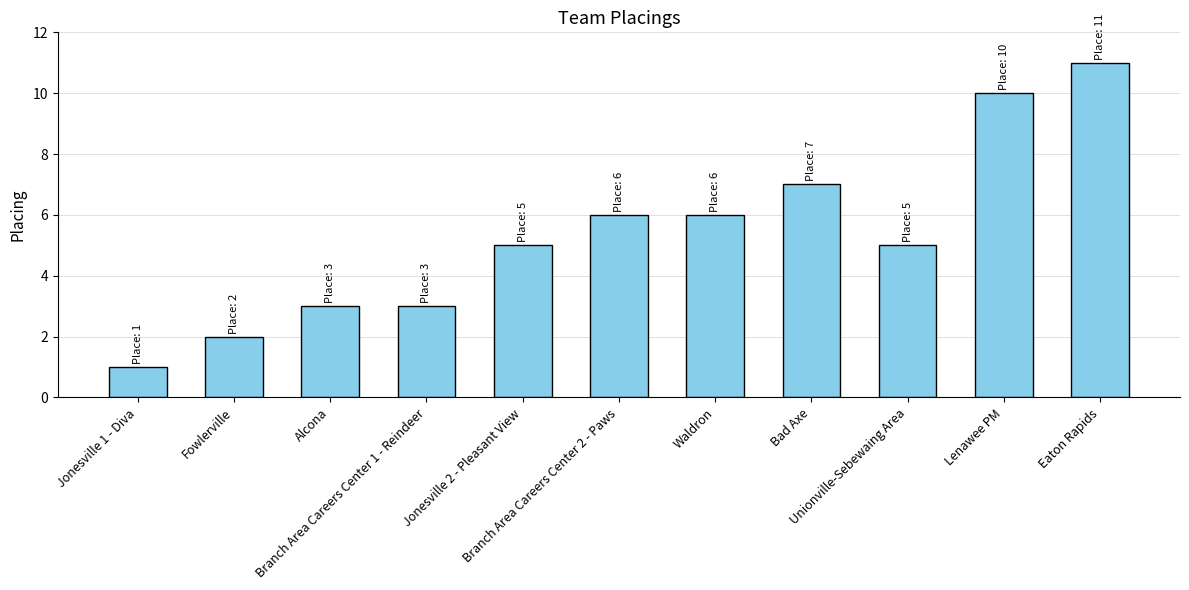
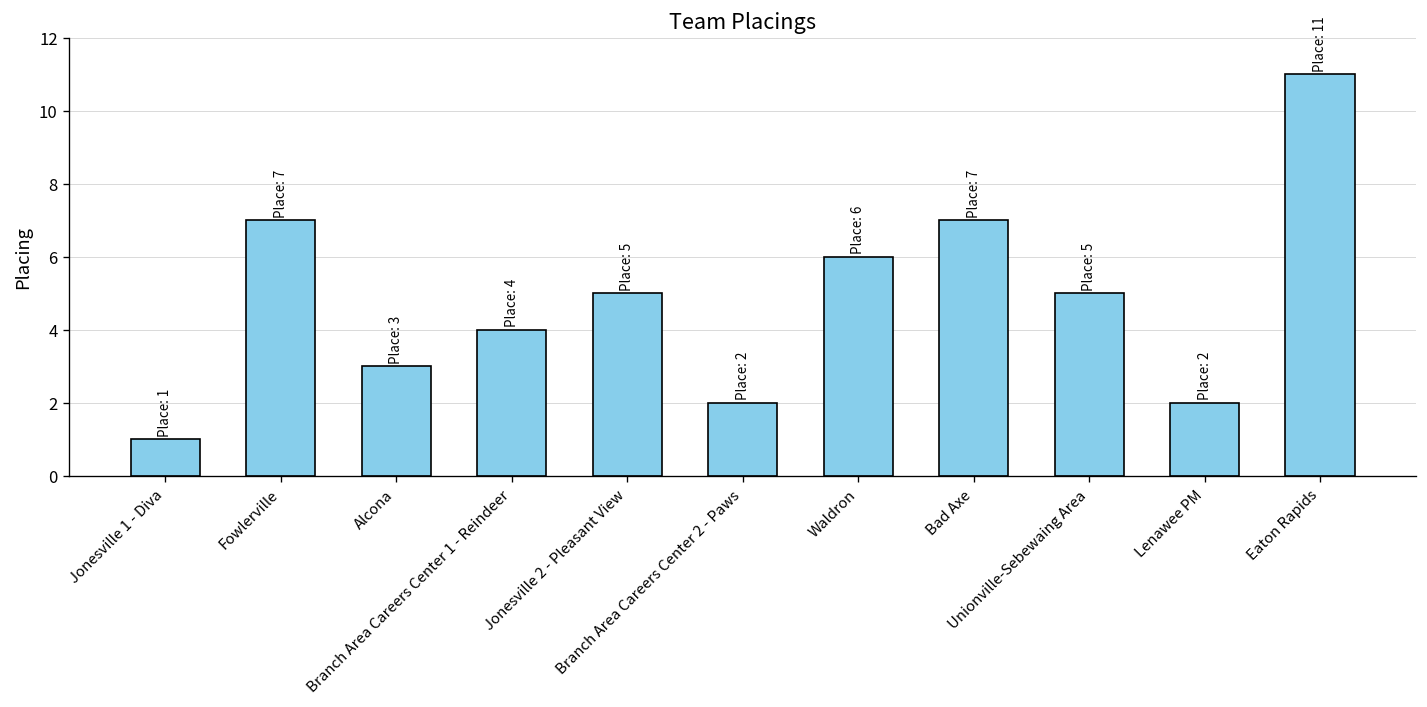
  {
    "Jonesville 1 - Diva": 1,
-   "Fowlerville": 2,
+   "Fowlerville": 7,
    "Alcona": 3,
-   "Branch Area Careers Center 1 - Reindeer": 3,
+   "Branch Area Careers Center 1 - Reindeer": 4,
    "Jonesville 2 - Pleasant View": 5,
-   "Branch Area Careers Center 2 - Paws": 6,
+   "Branch Area Careers Center 2 - Paws": 2,
    "Waldron": 6,
    "Bad Axe": 7,
    "Unionville-Sebewaing Area": 5,
-   "Lenawee PM": 10,
+   "Lenawee PM": 2,
    "Eaton Rapids": 11
  }
